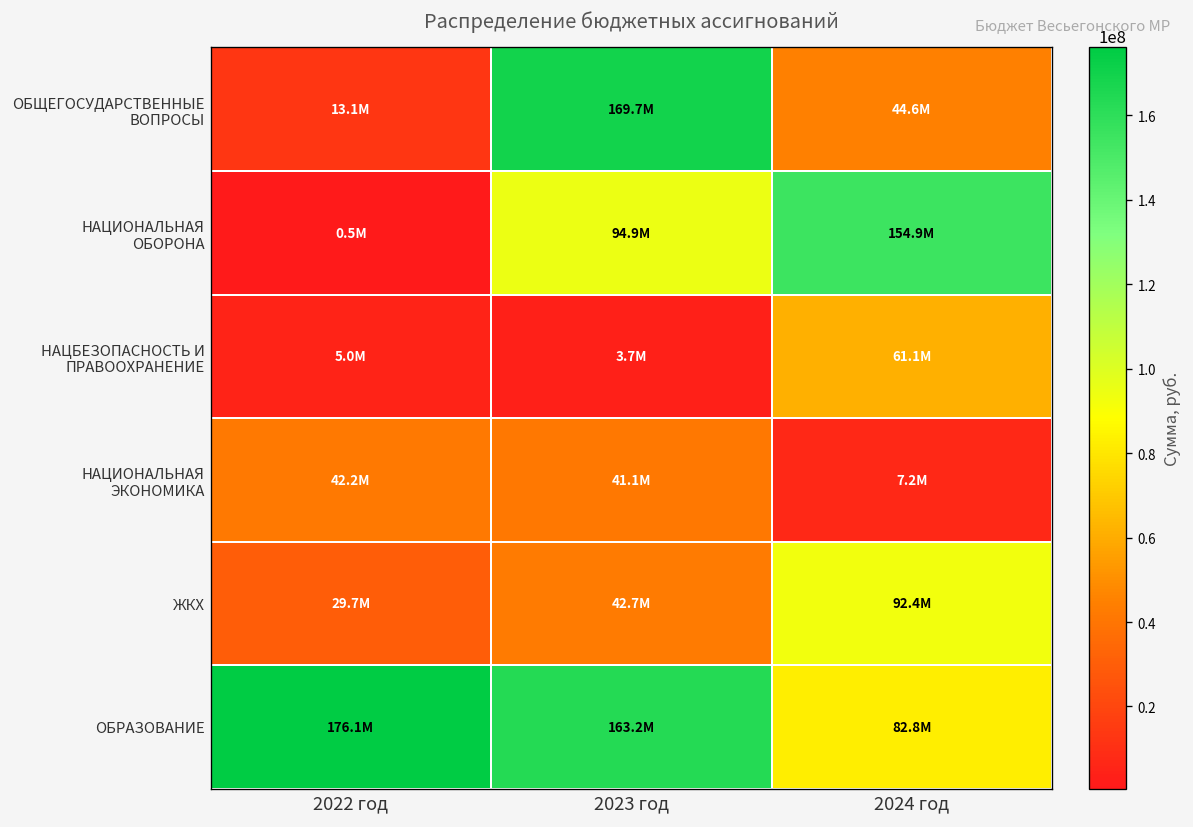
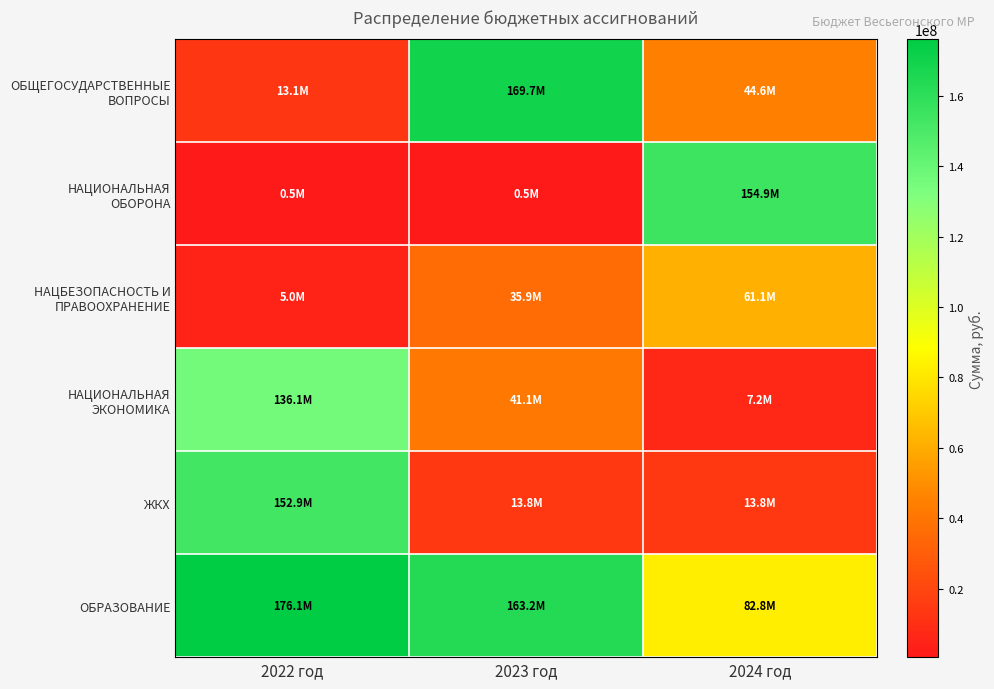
  {
    "ОБЩЕГОСУДАРСТВЕННЫЕ ВОПРОСЫ": {
      "2022 год": "13.1M",
      "2023 год": "169.7M",
      "2024 год": "44.6M"
    },
    "НАЦИОНАЛЬНАЯ ОБОРОНА": {
      "2022 год": "0.5M",
-     "2023 год": "94.9M",
+     "2023 год": "0.5M",
      "2024 год": "154.9M"
    },
    "НАЦБЕЗОПАСНОСТЬ И ПРАВООХРАНЕНИЕ": {
      "2022 год": "5.0M",
-     "2023 год": "3.7M",
+     "2023 год": "35.9M",
      "2024 год": "61.1M"
    },
    "НАЦИОНАЛЬНАЯ ЭКОНОМИКА": {
-     "2022 год": "42.2M",
+     "2022 год": "136.1M",
      "2023 год": "41.1M",
      "2024 год": "7.2M"
    },
    "ЖКХ": {
-     "2022 год": "29.7M",
-     "2023 год": "42.7M",
-     "2024 год": "92.4M"
+     "2022 год": "152.9M",
+     "2023 год": "13.8M",
+     "2024 год": "13.8M"
    },
    "ОБРАЗОВАНИЕ": {
      "2022 год": "176.1M",
      "2023 год": "163.2M",
      "2024 год": "82.8M"
    }
  }
